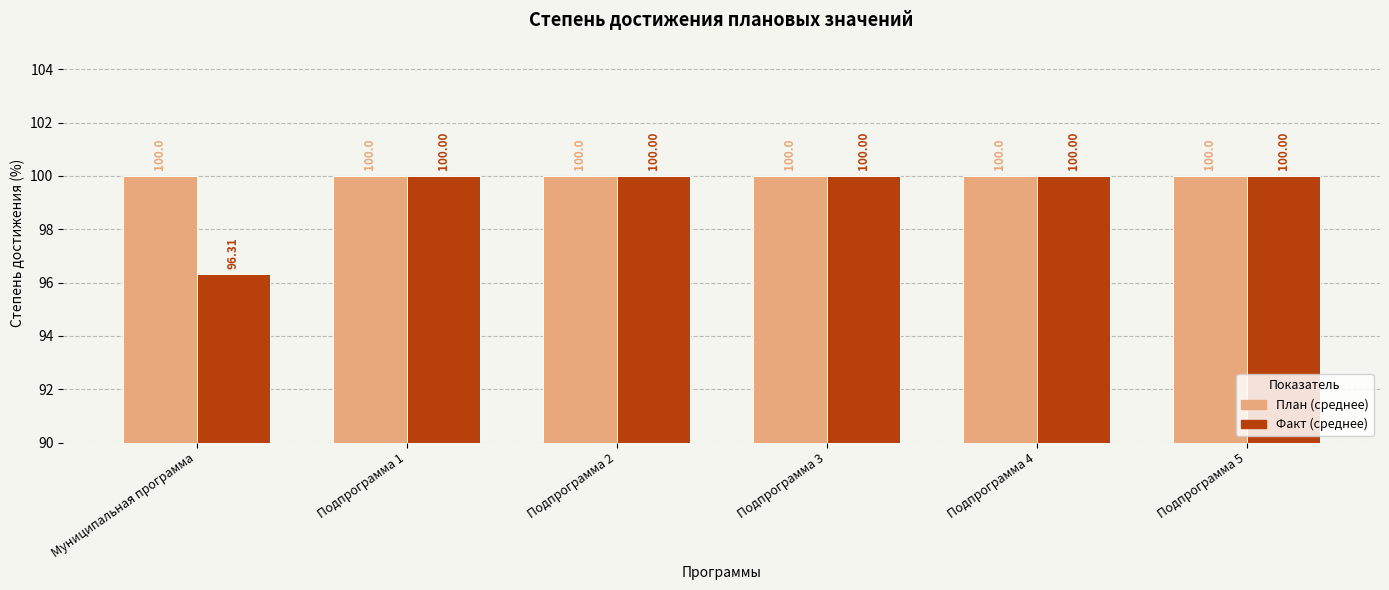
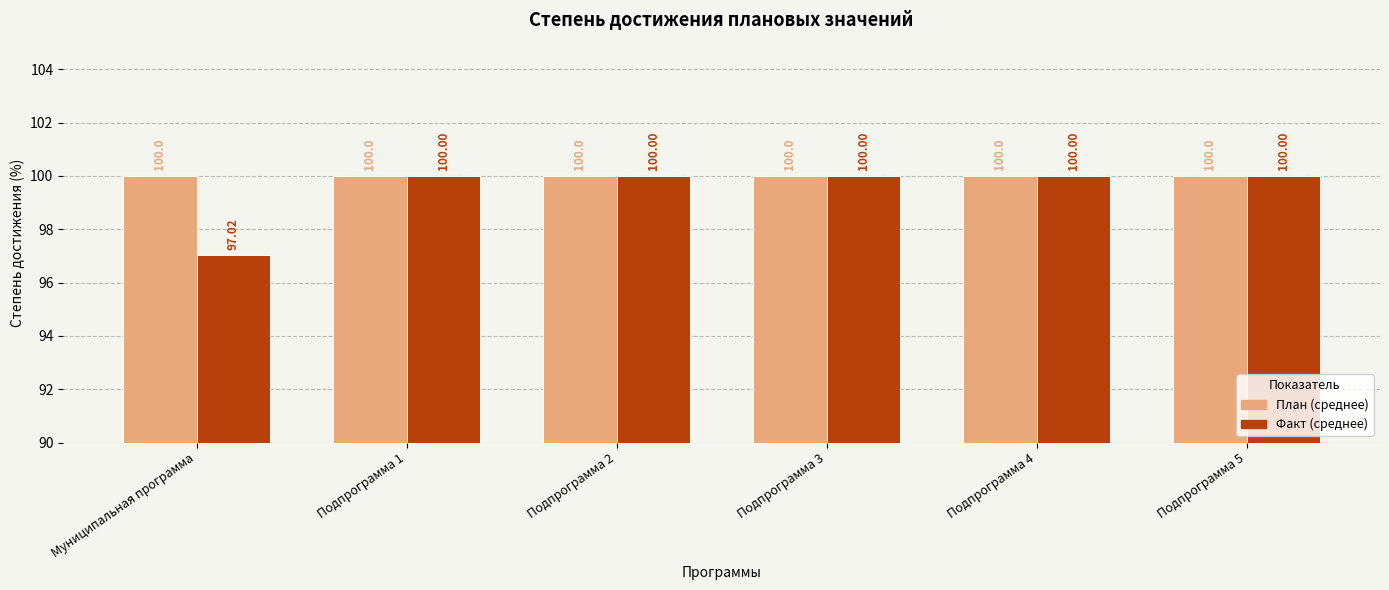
  {
    "План (среднее)": {
      "Муниципальная программа": 100.0,
      "Подпрограмма 1": 100.0,
      "Подпрограмма 2": 100.0,
      "Подпрограмма 3": 100.0,
      "Подпрограмма 4": 100.0,
      "Подпрограмма 5": 100.0
    },
    "Факт (среднее)": {
-     "Муниципальная программа": 96.31,
+     "Муниципальная программа": 97.02,
      "Подпрограмма 1": 100.00,
      "Подпрограмма 2": 100.00,
      "Подпрограмма 3": 100.00,
      "Подпрограмма 4": 100.00,
      "Подпрограмма 5": 100.00
    }
  }
